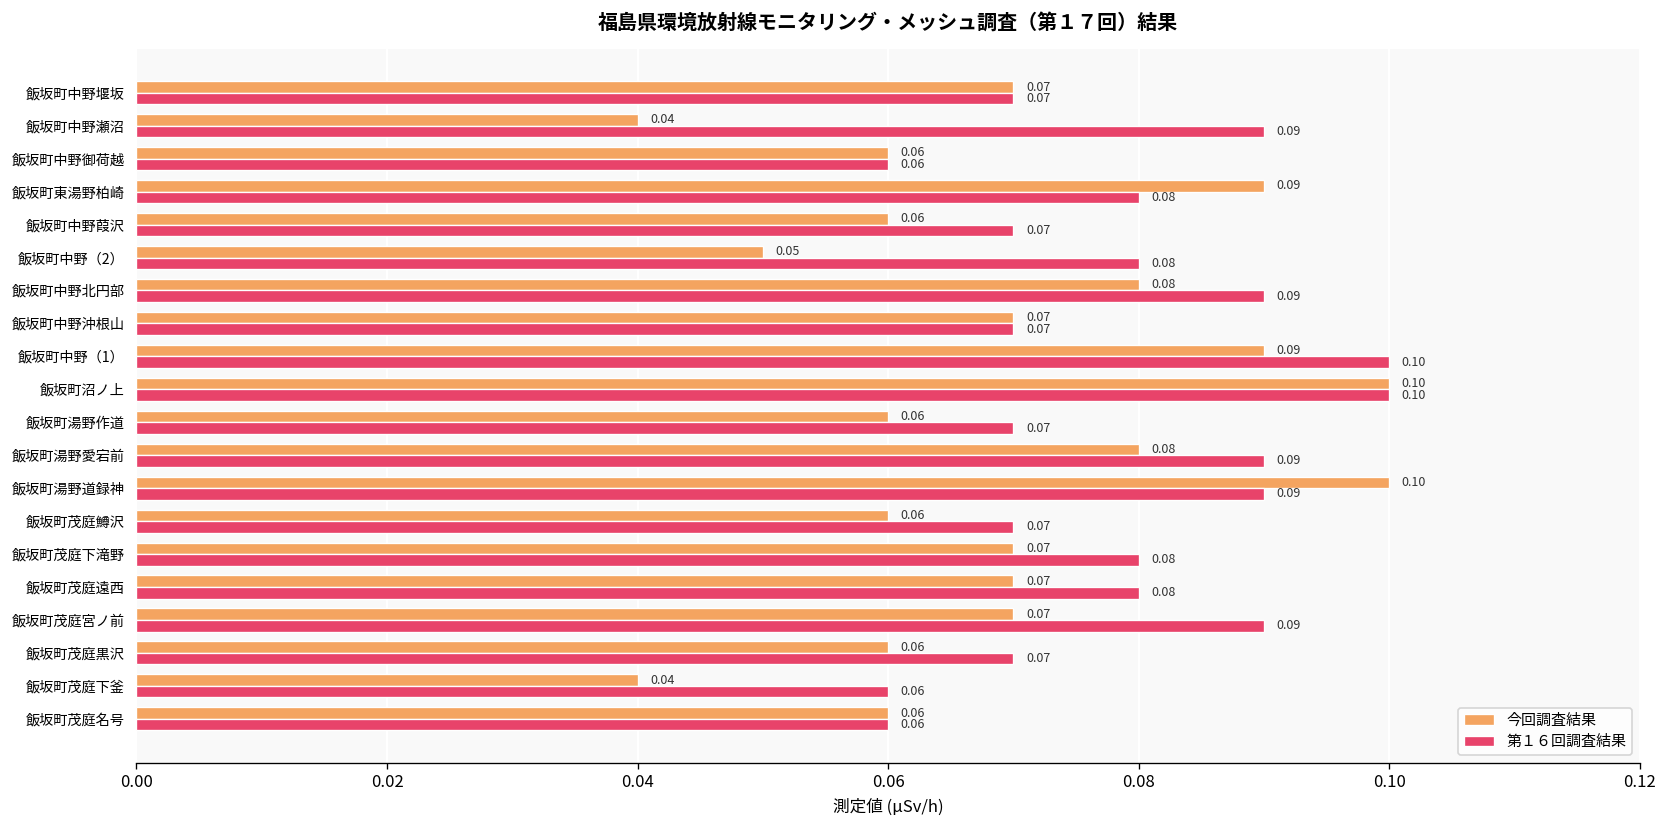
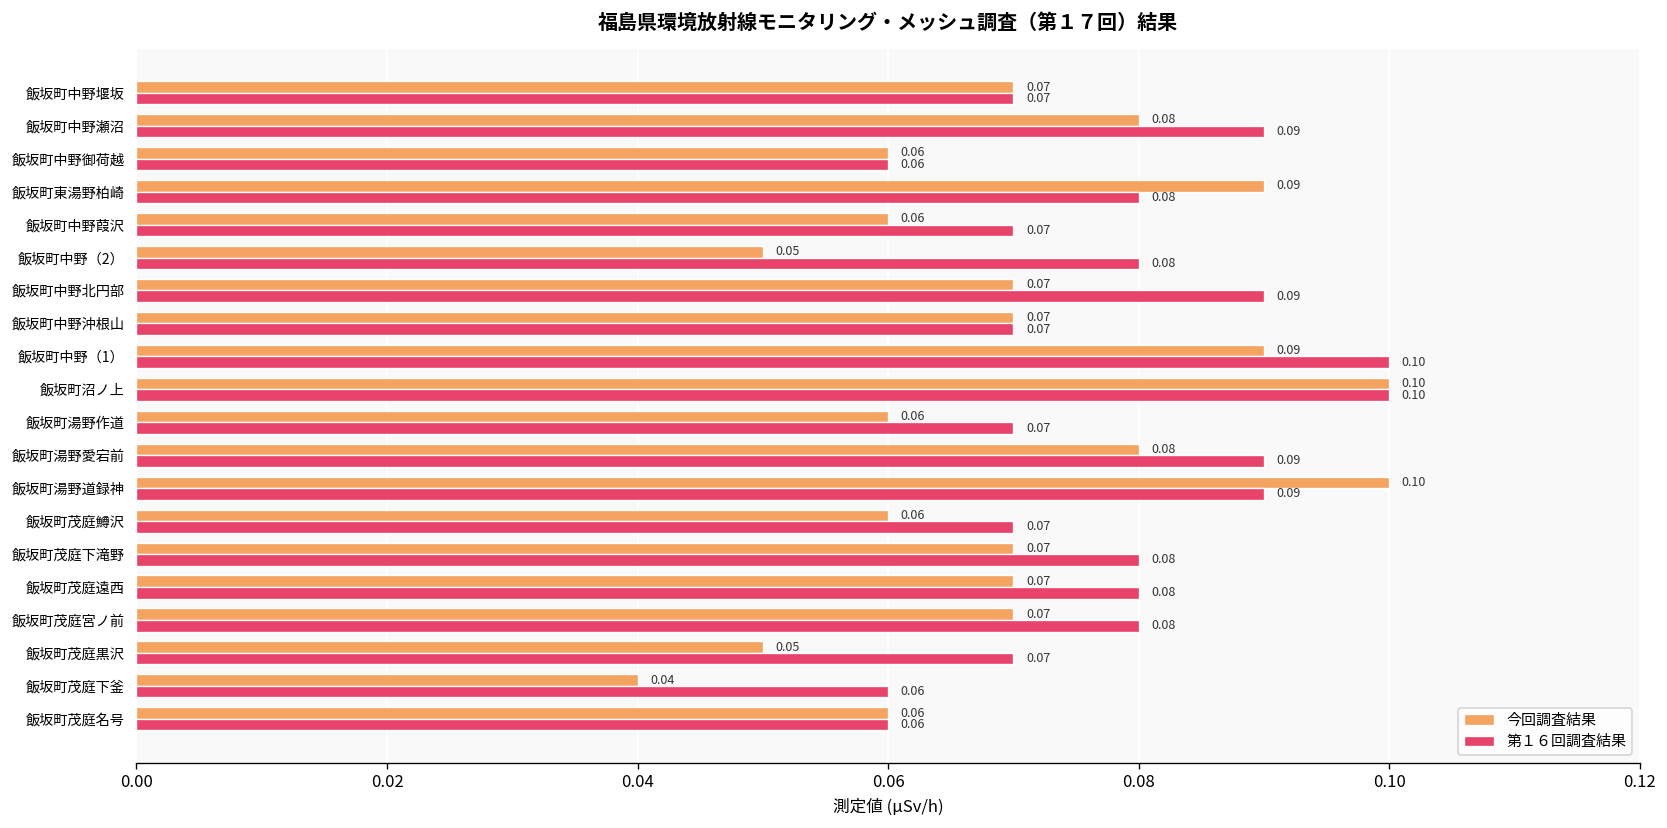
  {
    "今回調査結果": {
      "飯坂町中野堰坂": 0.07,
-     "飯坂町中野瀬沼": 0.04,
+     "飯坂町中野瀬沼": 0.08,
      "飯坂町中野御荷越": 0.06,
      "飯坂町東湯野柏崎": 0.09,
      "飯坂町中野葭沢": 0.06,
      "飯坂町中野（2）": 0.05,
-     "飯坂町中野北円部": 0.08,
+     "飯坂町中野北円部": 0.07,
      "飯坂町中野沖根山": 0.07,
      "飯坂町中野（1）": 0.09,
      "飯坂町沼ノ上": 0.10,
      "飯坂町湯野作道": 0.06,
      "飯坂町湯野愛宕前": 0.08,
      "飯坂町湯野道録神": 0.10,
      "飯坂町茂庭鱒沢": 0.06,
      "飯坂町茂庭下滝野": 0.07,
      "飯坂町茂庭遠西": 0.07,
      "飯坂町茂庭宮ノ前": 0.07,
-     "飯坂町茂庭黒沢": 0.06,
+     "飯坂町茂庭黒沢": 0.05,
      "飯坂町茂庭下釜": 0.04,
      "飯坂町茂庭名号": 0.06
    },
    "第１６回調査結果": {
      "飯坂町中野堰坂": 0.07,
      "飯坂町中野瀬沼": 0.09,
      "飯坂町中野御荷越": 0.06,
      "飯坂町東湯野柏崎": 0.08,
      "飯坂町中野葭沢": 0.07,
      "飯坂町中野（2）": 0.08,
      "飯坂町中野北円部": 0.09,
      "飯坂町中野沖根山": 0.07,
      "飯坂町中野（1）": 0.10,
      "飯坂町沼ノ上": 0.10,
      "飯坂町湯野作道": 0.07,
      "飯坂町湯野愛宕前": 0.09,
      "飯坂町湯野道録神": 0.09,
      "飯坂町茂庭鱒沢": 0.07,
      "飯坂町茂庭下滝野": 0.08,
      "飯坂町茂庭遠西": 0.08,
-     "飯坂町茂庭宮ノ前": 0.09,
+     "飯坂町茂庭宮ノ前": 0.08,
      "飯坂町茂庭黒沢": 0.07,
      "飯坂町茂庭下釜": 0.06,
      "飯坂町茂庭名号": 0.06
    }
  }
